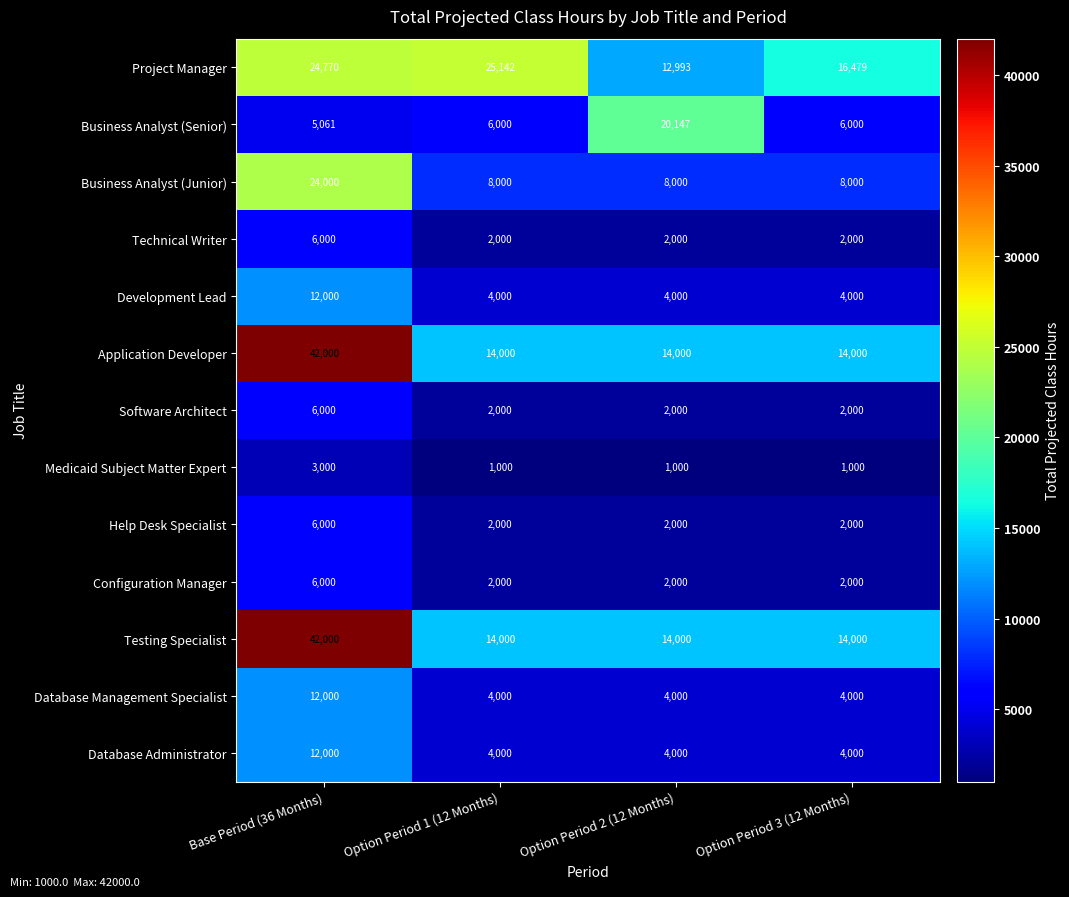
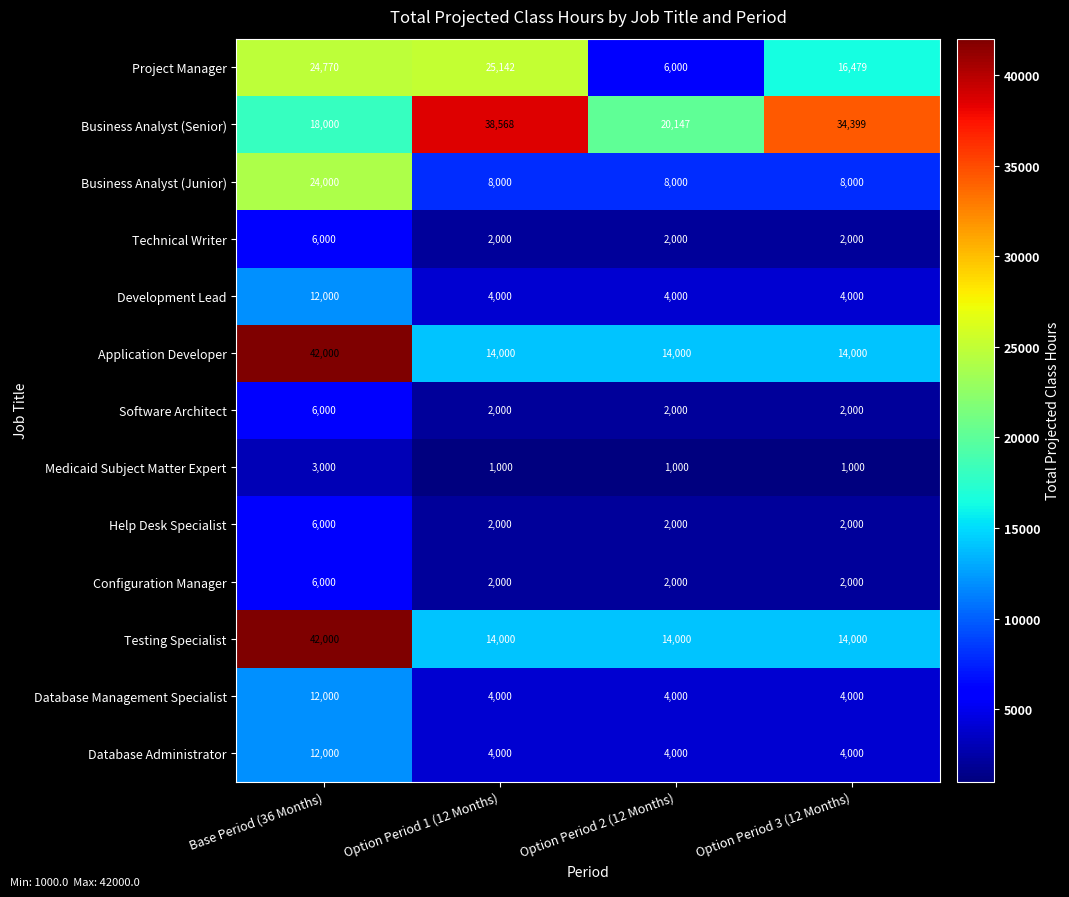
  {
    "Project Manager": {
      "Base Period (36 Months)": "24,770",
      "Option Period 1 (12 Months)": "25,142",
-     "Option Period 2 (12 Months)": "12,993",
+     "Option Period 2 (12 Months)": "6,000",
      "Option Period 3 (12 Months)": "16,479"
    },
    "Business Analyst (Senior)": {
-     "Base Period (36 Months)": "5,061",
-     "Option Period 1 (12 Months)": "6,000",
+     "Base Period (36 Months)": "18,000",
+     "Option Period 1 (12 Months)": "38,568",
      "Option Period 2 (12 Months)": "20,147",
-     "Option Period 3 (12 Months)": "6,000"
+     "Option Period 3 (12 Months)": "34,399"
    },
    "Business Analyst (Junior)": {
      "Base Period (36 Months)": "24,000",
      "Option Period 1 (12 Months)": "8,000",
      "Option Period 2 (12 Months)": "8,000",
      "Option Period 3 (12 Months)": "8,000"
    },
    "Technical Writer": {
      "Base Period (36 Months)": "6,000",
      "Option Period 1 (12 Months)": "2,000",
      "Option Period 2 (12 Months)": "2,000",
      "Option Period 3 (12 Months)": "2,000"
    },
    "Development Lead": {
      "Base Period (36 Months)": "12,000",
      "Option Period 1 (12 Months)": "4,000",
      "Option Period 2 (12 Months)": "4,000",
      "Option Period 3 (12 Months)": "4,000"
    },
    "Application Developer": {
      "Base Period (36 Months)": "42,000",
      "Option Period 1 (12 Months)": "14,000",
      "Option Period 2 (12 Months)": "14,000",
      "Option Period 3 (12 Months)": "14,000"
    },
    "Software Architect": {
      "Base Period (36 Months)": "6,000",
      "Option Period 1 (12 Months)": "2,000",
      "Option Period 2 (12 Months)": "2,000",
      "Option Period 3 (12 Months)": "2,000"
    },
    "Medicaid Subject Matter Expert": {
      "Base Period (36 Months)": "3,000",
      "Option Period 1 (12 Months)": "1,000",
      "Option Period 2 (12 Months)": "1,000",
      "Option Period 3 (12 Months)": "1,000"
    },
    "Help Desk Specialist": {
      "Base Period (36 Months)": "6,000",
      "Option Period 1 (12 Months)": "2,000",
      "Option Period 2 (12 Months)": "2,000",
      "Option Period 3 (12 Months)": "2,000"
    },
    "Configuration Manager": {
      "Base Period (36 Months)": "6,000",
      "Option Period 1 (12 Months)": "2,000",
      "Option Period 2 (12 Months)": "2,000",
      "Option Period 3 (12 Months)": "2,000"
    },
    "Testing Specialist": {
      "Base Period (36 Months)": "42,000",
      "Option Period 1 (12 Months)": "14,000",
      "Option Period 2 (12 Months)": "14,000",
      "Option Period 3 (12 Months)": "14,000"
    },
    "Database Management Specialist": {
      "Base Period (36 Months)": "12,000",
      "Option Period 1 (12 Months)": "4,000",
      "Option Period 2 (12 Months)": "4,000",
      "Option Period 3 (12 Months)": "4,000"
    },
    "Database Administrator": {
      "Base Period (36 Months)": "12,000",
      "Option Period 1 (12 Months)": "4,000",
      "Option Period 2 (12 Months)": "4,000",
      "Option Period 3 (12 Months)": "4,000"
    }
  }
